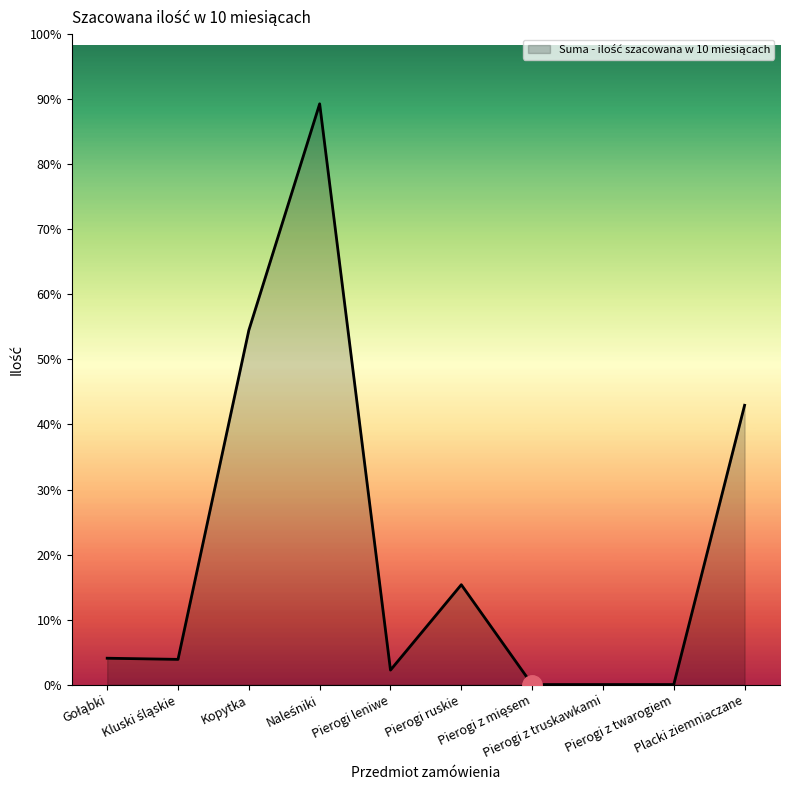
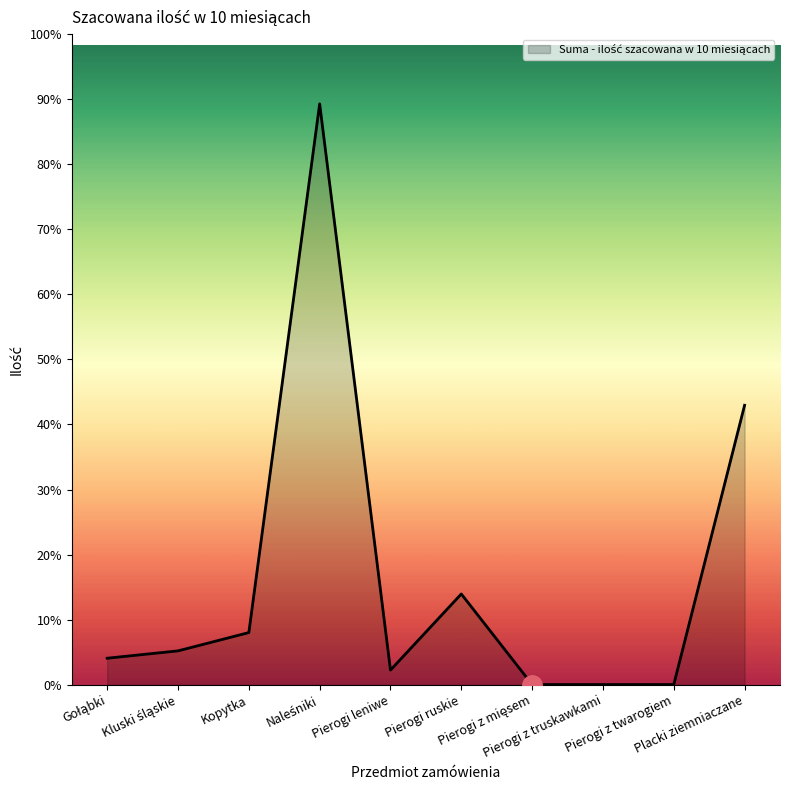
  {
    "Suma - ilość szacowana w 10 miesiącach": {
      "Gołąbki": "4%",
-     "Kluski śląskie": "4%",
-     "Kopytka": "54%",
+     "Kluski śląskie": "5%",
+     "Kopytka": "8%",
      "Naleśniki": "89%",
      "Pierogi leniwe": "2%",
-     "Pierogi ruskie": "15%",
+     "Pierogi ruskie": "14%",
      "Pierogi z truskawkami": "0%",
      "Pierogi z twarogiem": "0%",
      "Placki ziemniaczane": "43%"
    }
  }
